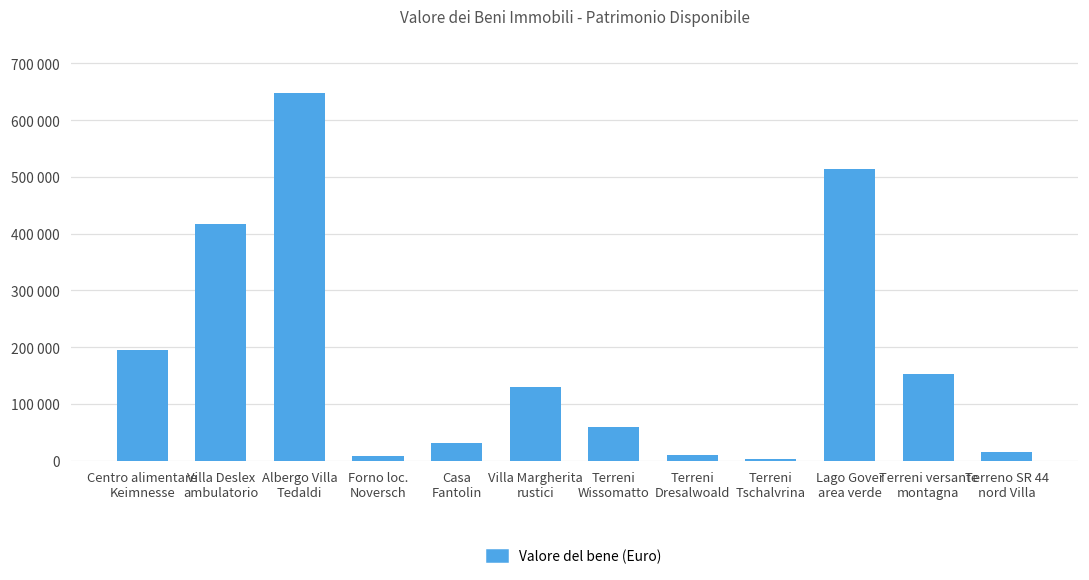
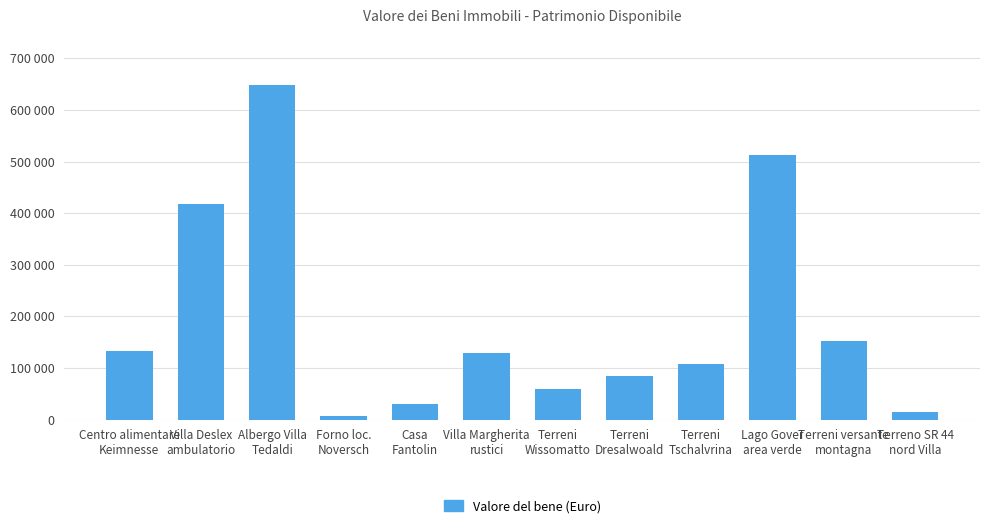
  {
-   "Centro alimentare Keimnesse": 190000,
+   "Centro alimentare Keimnesse": 130000,
    "Albergo Villa Tedaldi": 650000,
    "Forno loc. Noversch": 10000,
    "Casa Fantolin": 30000,
    "Villa Margherita rustici": 130000,
    "Terreni Wissomatto": 60000,
-   "Terreni Dresalwoald": 10000,
-   "Terreni Tschalvrina": 0,
+   "Terreni Dresalwoald": 80000,
+   "Terreni Tschalvrina": 110000,
    "Lago Gover area verde": 510000,
    "Terreni versante montagna": 150000
  }
